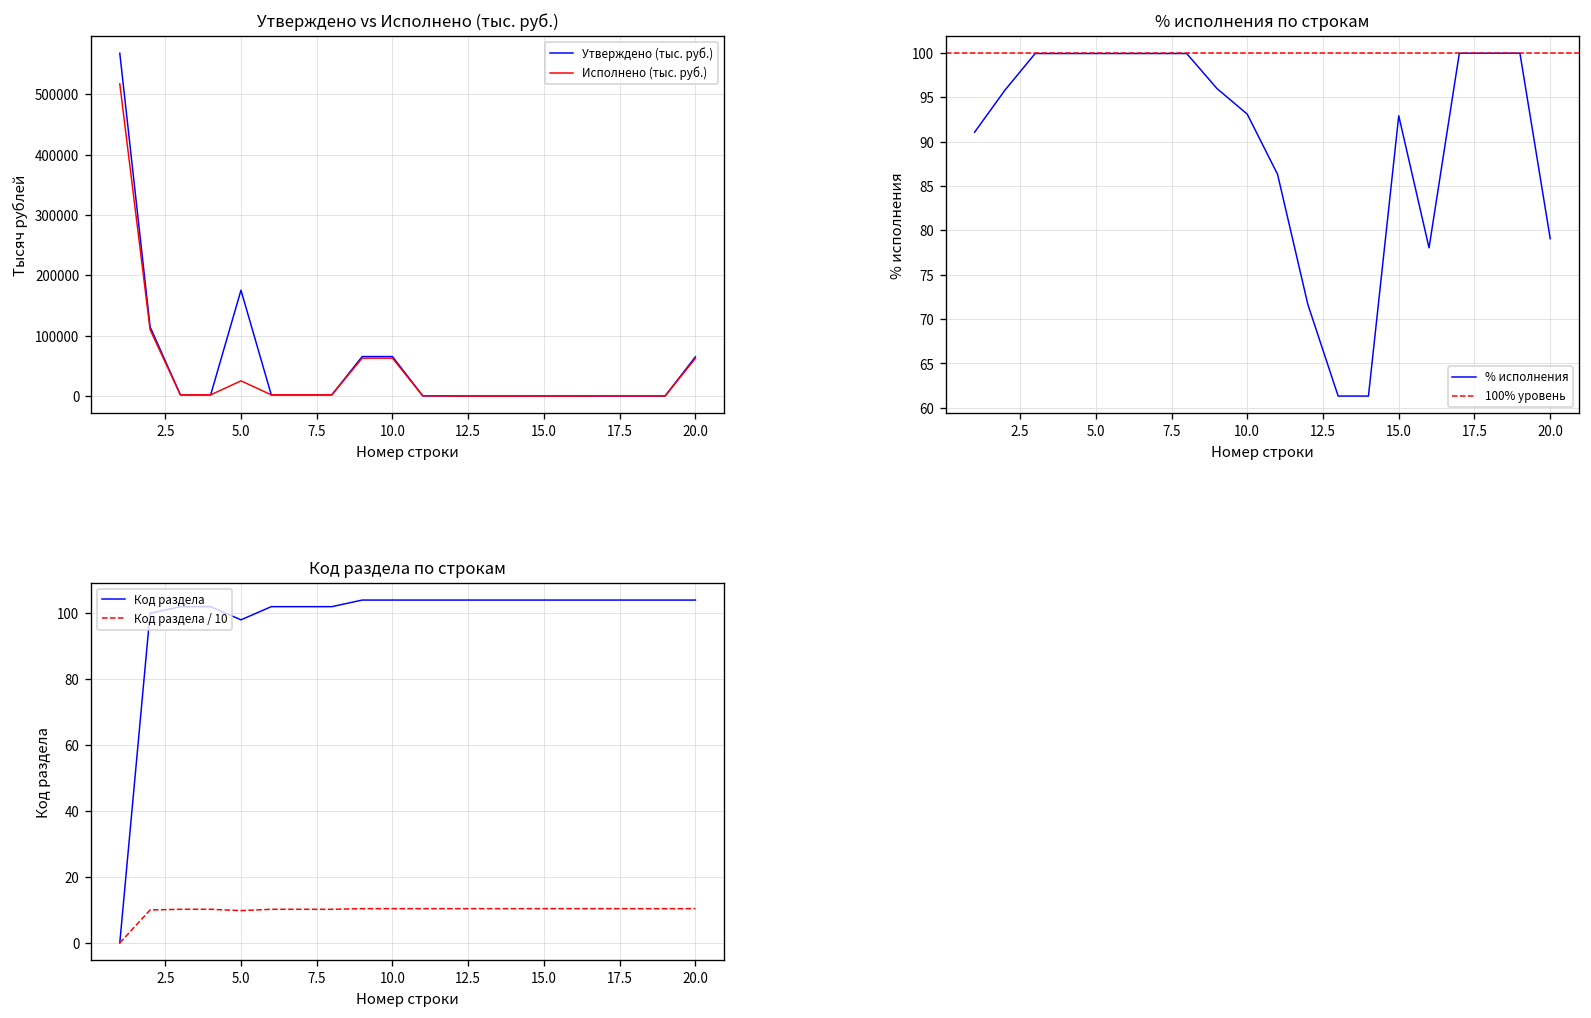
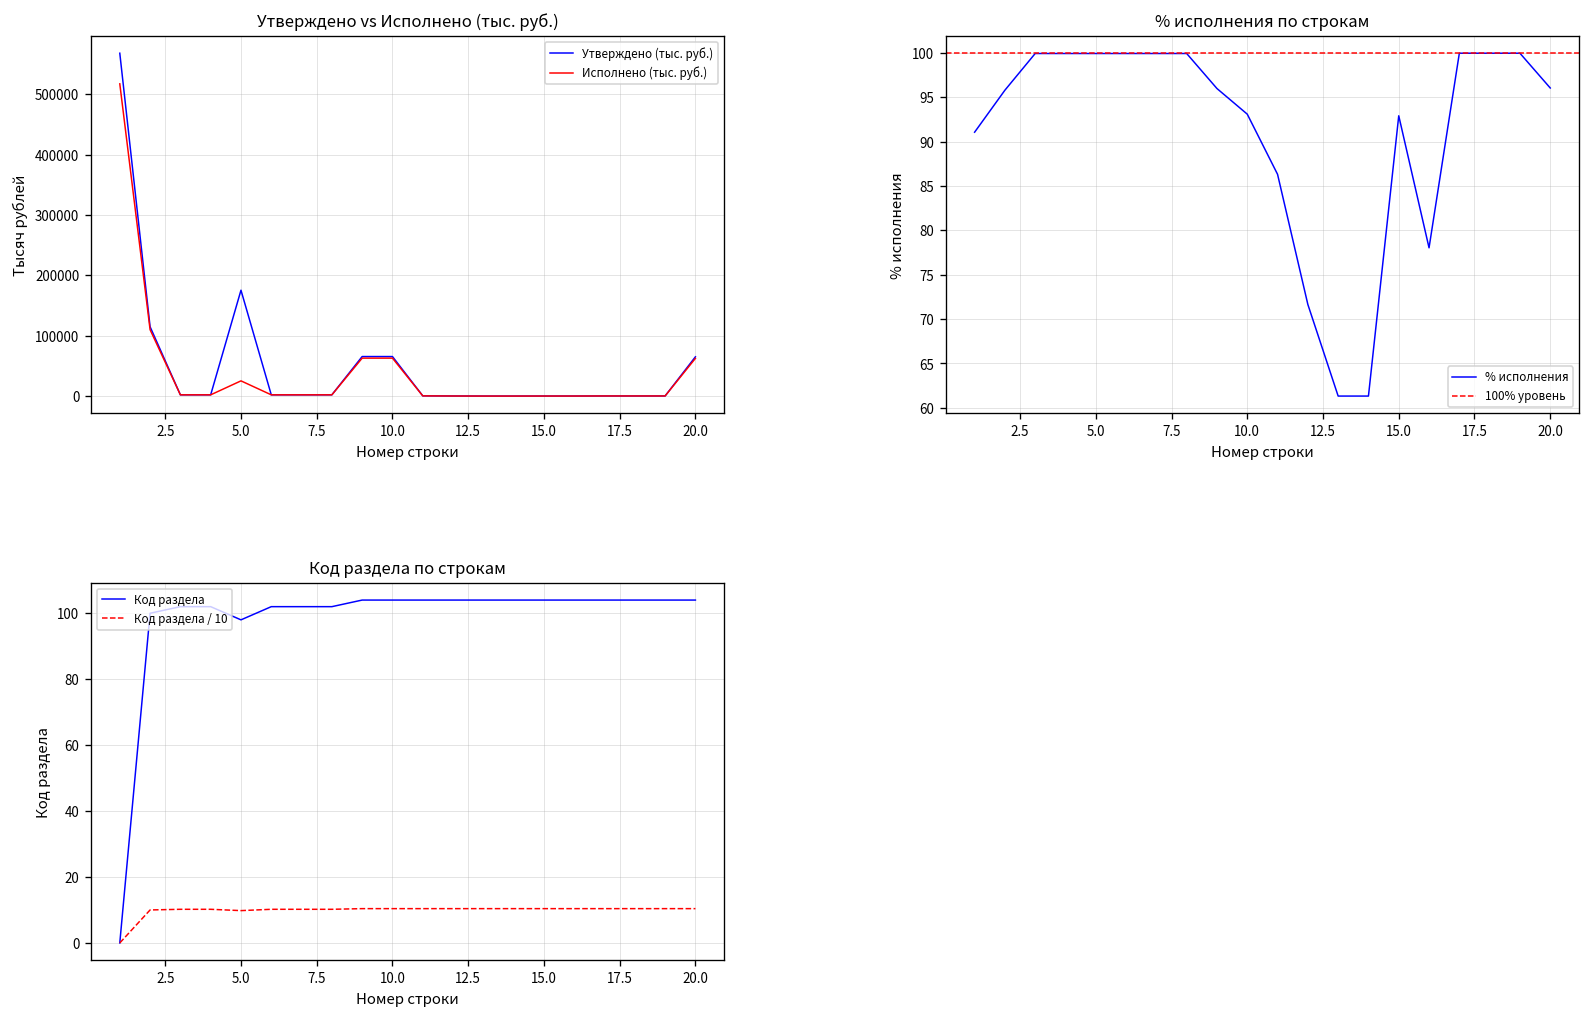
  {
    "Утверждено vs Исполнено (тыс. руб.)": {
      "Утверждено (тыс. руб.)": {
        "5.0": 180000
      },
      "Исполнено (тыс. руб.)": {
        "5.0": 30000
      }
    },
    "% исполнения по строкам": {
      "5.0": 100,
      "10.0": 93,
      "15.0": 93,
-     "20.0": 79
+     "20.0": 96
    },
    "Код раздела по строкам": {
      "Код раздела": {
        "5.0": 98,
        "10.0": 104,
        "15.0": 104,
        "20.0": 104
      },
      "Код раздела / 10": {
        "5.0": 10,
        "10.0": 10,
        "15.0": 10,
        "20.0": 10
      }
    }
  }
